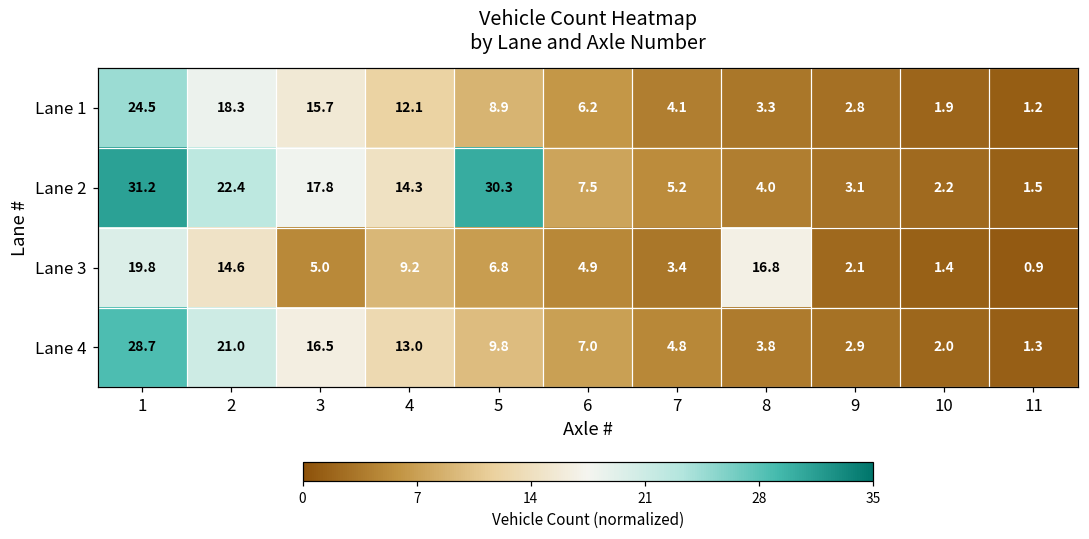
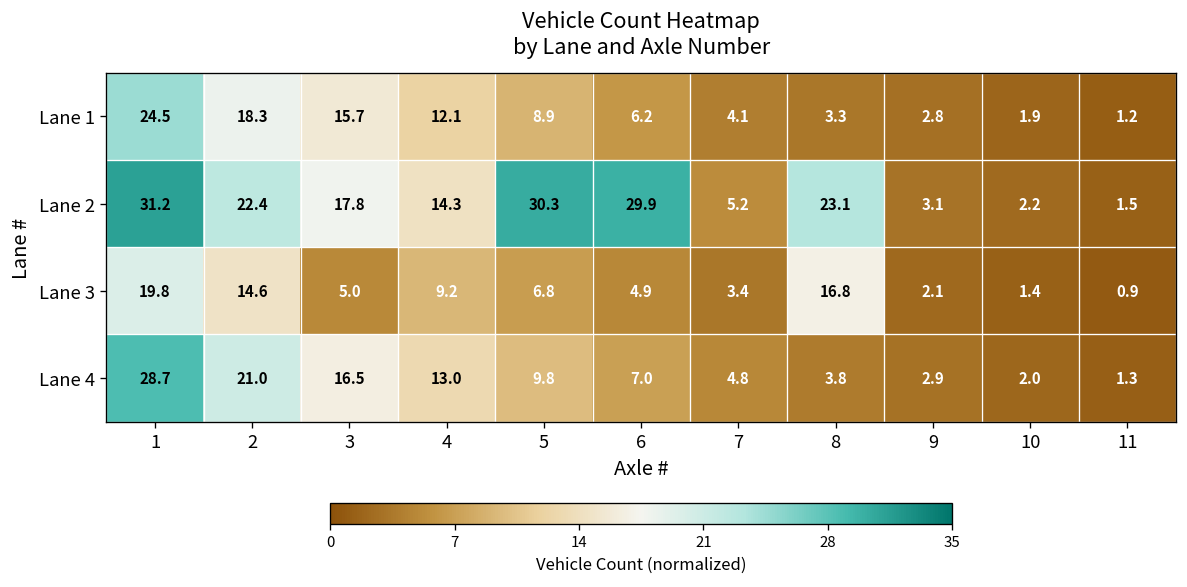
  {
    "Lane 1": {
      "1": 24.5,
      "2": 18.3,
      "3": 15.7,
      "4": 12.1,
      "5": 8.9,
      "6": 6.2,
      "7": 4.1,
      "8": 3.3,
      "9": 2.8,
      "10": 1.9,
      "11": 1.2
    },
    "Lane 2": {
      "1": 31.2,
      "2": 22.4,
      "3": 17.8,
      "4": 14.3,
      "5": 30.3,
-     "6": 7.5,
+     "6": 29.9,
      "7": 5.2,
-     "8": 4.0,
+     "8": 23.1,
      "9": 3.1,
      "10": 2.2,
      "11": 1.5
    },
    "Lane 3": {
      "1": 19.8,
      "2": 14.6,
      "3": 5.0,
      "4": 9.2,
      "5": 6.8,
      "6": 4.9,
      "7": 3.4,
      "8": 16.8,
      "9": 2.1,
      "10": 1.4,
      "11": 0.9
    },
    "Lane 4": {
      "1": 28.7,
      "2": 21.0,
      "3": 16.5,
      "4": 13.0,
      "5": 9.8,
      "6": 7.0,
      "7": 4.8,
      "8": 3.8,
      "9": 2.9,
      "10": 2.0,
      "11": 1.3
    }
  }
